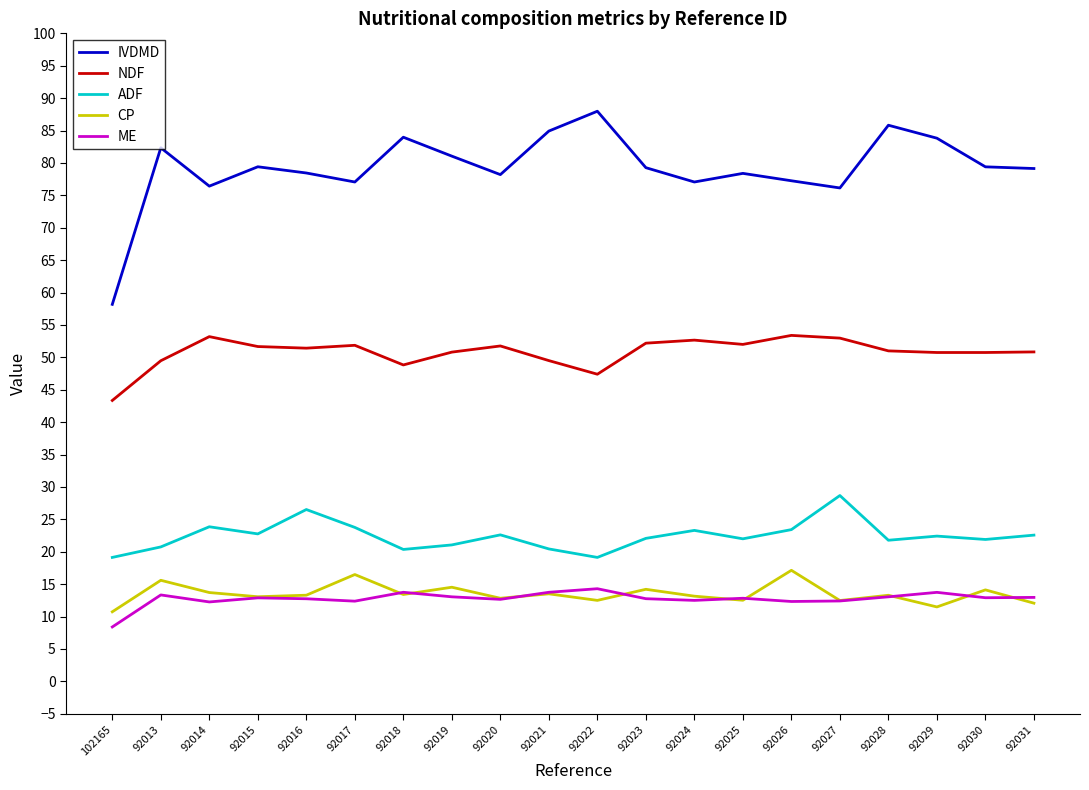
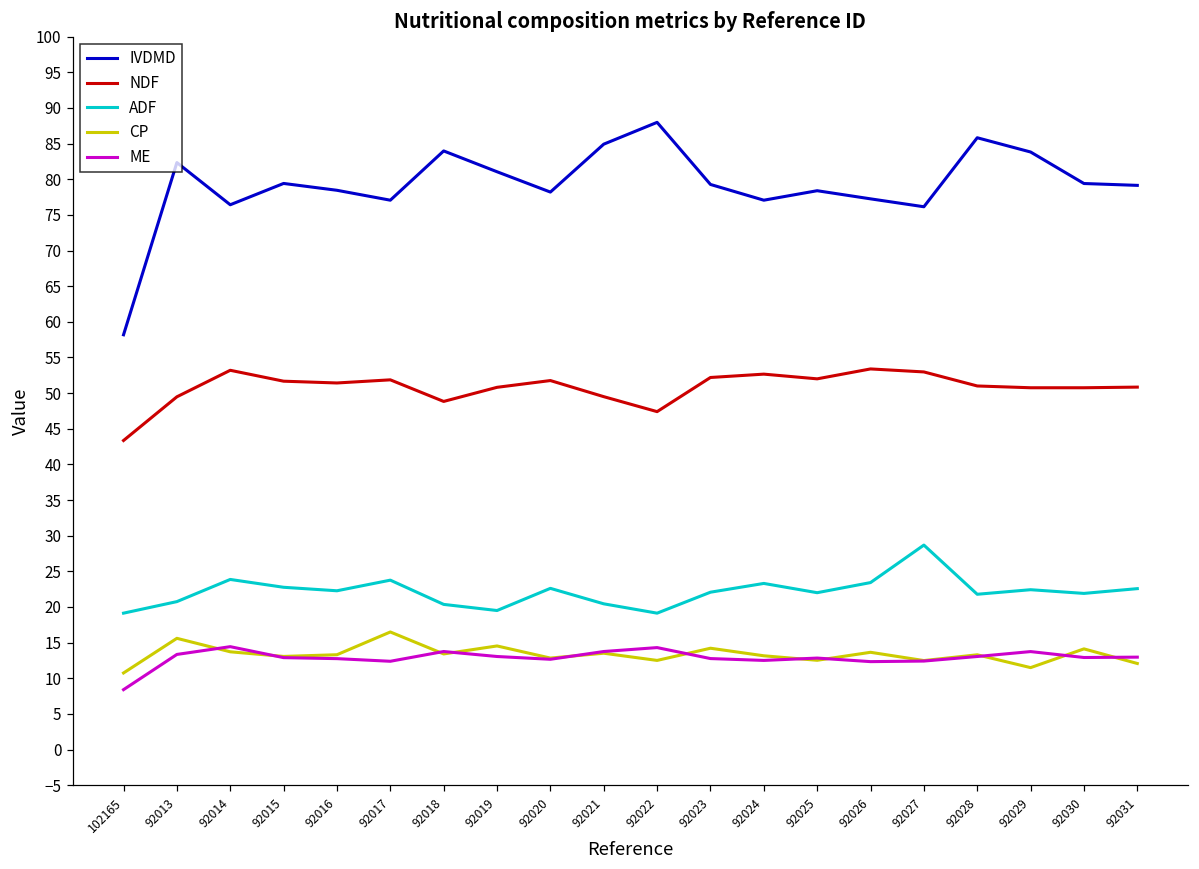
  {
    "IVDMD": {
      "102165": 58,
      "92014": 76,
      "92015": 79,
      "92016": 78,
      "92017": 77,
      "92018": 84,
      "92019": 81,
      "92020": 78,
      "92021": 85,
      "92022": 88,
      "92023": 79,
      "92024": 77,
      "92025": 78,
      "92026": 77,
      "92027": 76,
      "92028": 86,
      "92029": 84,
      "92030": 79,
      "92031": 79
    },
    "NDF": {
      "102165": 43,
      "92013": 49,
      "92014": 53,
      "92015": 52,
      "92016": 51,
      "92017": 52,
      "92018": 49,
      "92019": 51,
      "92020": 52,
      "92021": 50,
      "92022": 47,
      "92023": 52,
      "92024": 53,
      "92025": 52,
      "92026": 53,
      "92027": 53,
      "92028": 51,
      "92029": 51,
      "92030": 51,
      "92031": 51
    },
    "ADF": {
      "102165": 19,
      "92013": 21,
      "92014": 24,
      "92015": 23,
-     "92016": 27,
+     "92016": 22,
      "92017": 24,
      "92018": 20,
-     "92019": 21,
+     "92019": 20,
      "92020": 23,
      "92021": 20,
      "92022": 19,
      "92023": 22,
      "92024": 23,
      "92025": 22,
      "92026": 23,
      "92027": 29,
      "92028": 22,
      "92029": 22,
      "92030": 22,
      "92031": 23
    },
    "CP": {
      "102165": 11,
      "92013": 16,
      "92014": 14,
      "92016": 13,
      "92017": 16,
      "92019": 15,
      "92022": 13,
      "92023": 14,
      "92024": 13,
-     "92026": 17,
+     "92026": 14,
      "92029": 11,
      "92030": 14,
      "92031": 12
    },
    "ME": {
      "102165": 8,
      "92013": 13,
-     "92014": 12,
+     "92014": 14,
      "92016": 13,
      "92017": 12,
      "92019": 13,
      "92022": 14,
      "92023": 13,
      "92024": 13,
      "92026": 12,
      "92029": 14,
      "92030": 13,
      "92031": 13
    }
  }
